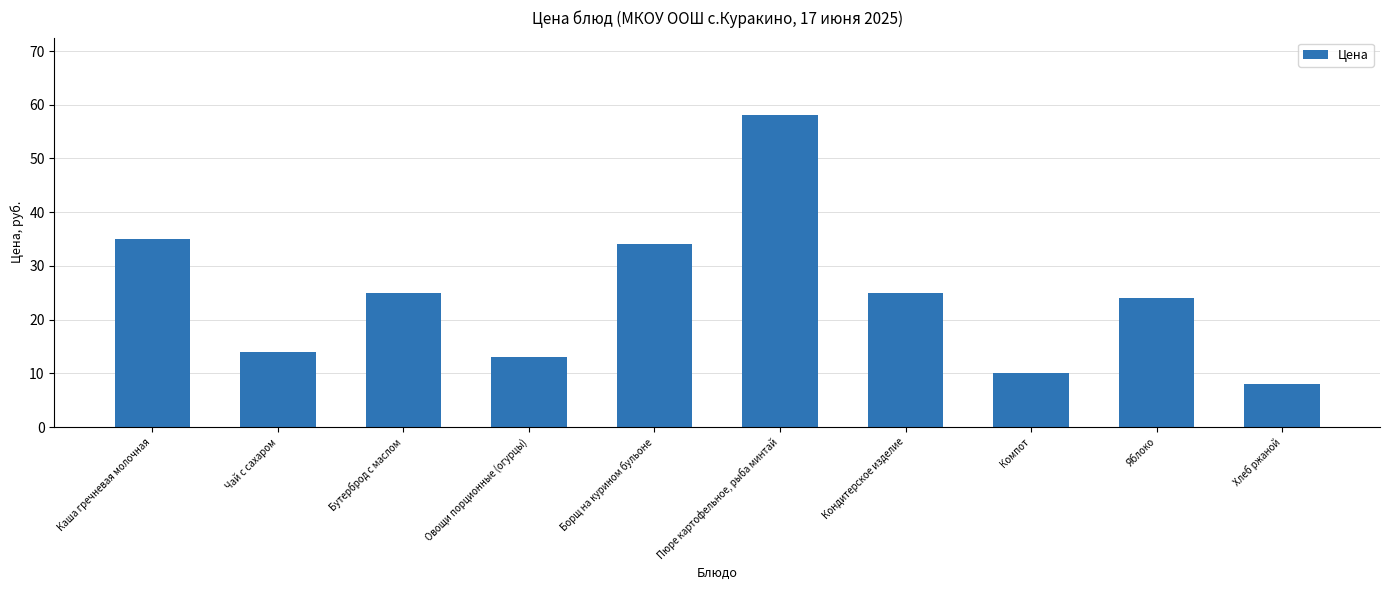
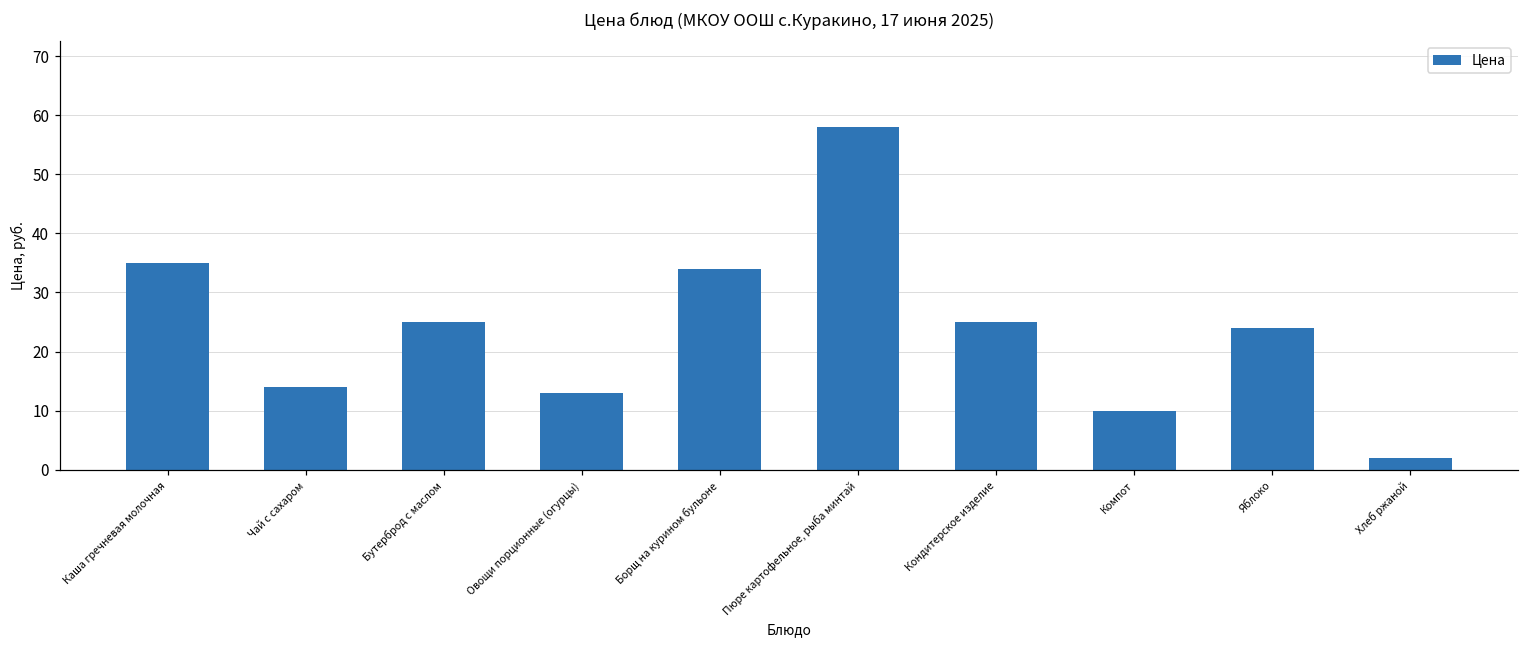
  {
    "Каша гречневая молочная": 35,
    "Чай с сахаром": 14,
    "Бутерброд с маслом": 25,
    "Овощи порционные (огурцы)": 13,
    "Борщ на курином бульоне": 34,
    "Пюре картофельное, рыба минтай": 58,
    "Кондитерское изделие": 25,
    "Компот": 10,
    "Яблоко": 24,
-   "Хлеб ржаной": 8
+   "Хлеб ржаной": 2
  }
